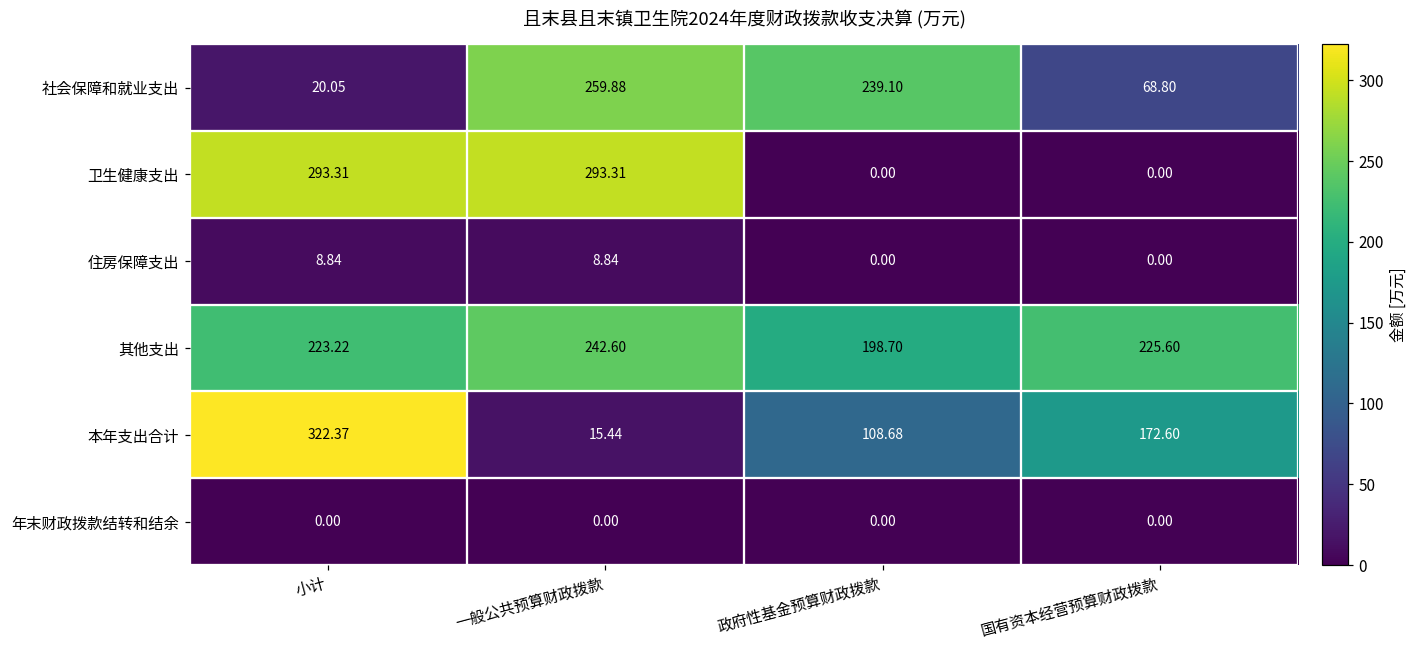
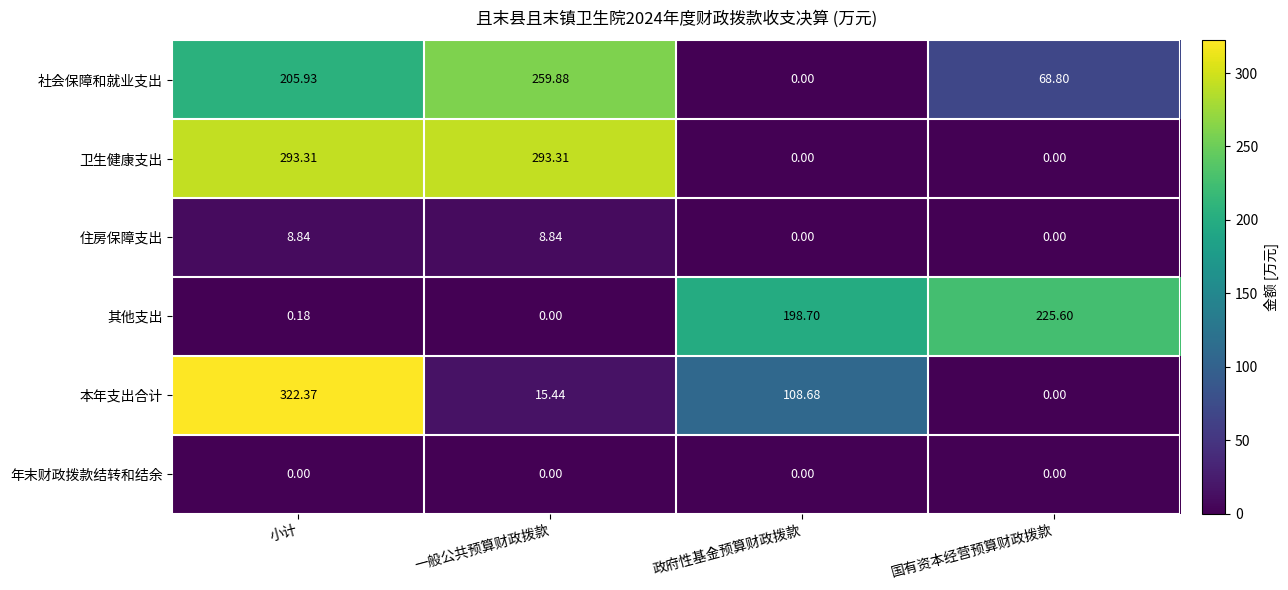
  {
    "社会保障和就业支出": {
-     "小计": 20.05,
+     "小计": 205.93,
      "一般公共预算财政拨款": 259.88,
-     "政府性基金预算财政拨款": 239.10,
+     "政府性基金预算财政拨款": 0.00,
      "国有资本经营预算财政拨款": 68.80
    },
    "卫生健康支出": {
      "小计": 293.31,
      "一般公共预算财政拨款": 293.31,
      "政府性基金预算财政拨款": 0.00,
      "国有资本经营预算财政拨款": 0.00
    },
    "住房保障支出": {
      "小计": 8.84,
      "一般公共预算财政拨款": 8.84,
      "政府性基金预算财政拨款": 0.00,
      "国有资本经营预算财政拨款": 0.00
    },
    "其他支出": {
-     "小计": 223.22,
-     "一般公共预算财政拨款": 242.60,
+     "小计": 0.18,
+     "一般公共预算财政拨款": 0.00,
      "政府性基金预算财政拨款": 198.70,
      "国有资本经营预算财政拨款": 225.60
    },
    "本年支出合计": {
      "小计": 322.37,
      "一般公共预算财政拨款": 15.44,
      "政府性基金预算财政拨款": 108.68,
-     "国有资本经营预算财政拨款": 172.60
+     "国有资本经营预算财政拨款": 0.00
    },
    "年末财政拨款结转和结余": {
      "小计": 0.00,
      "一般公共预算财政拨款": 0.00,
      "政府性基金预算财政拨款": 0.00,
      "国有资本经营预算财政拨款": 0.00
    }
  }
